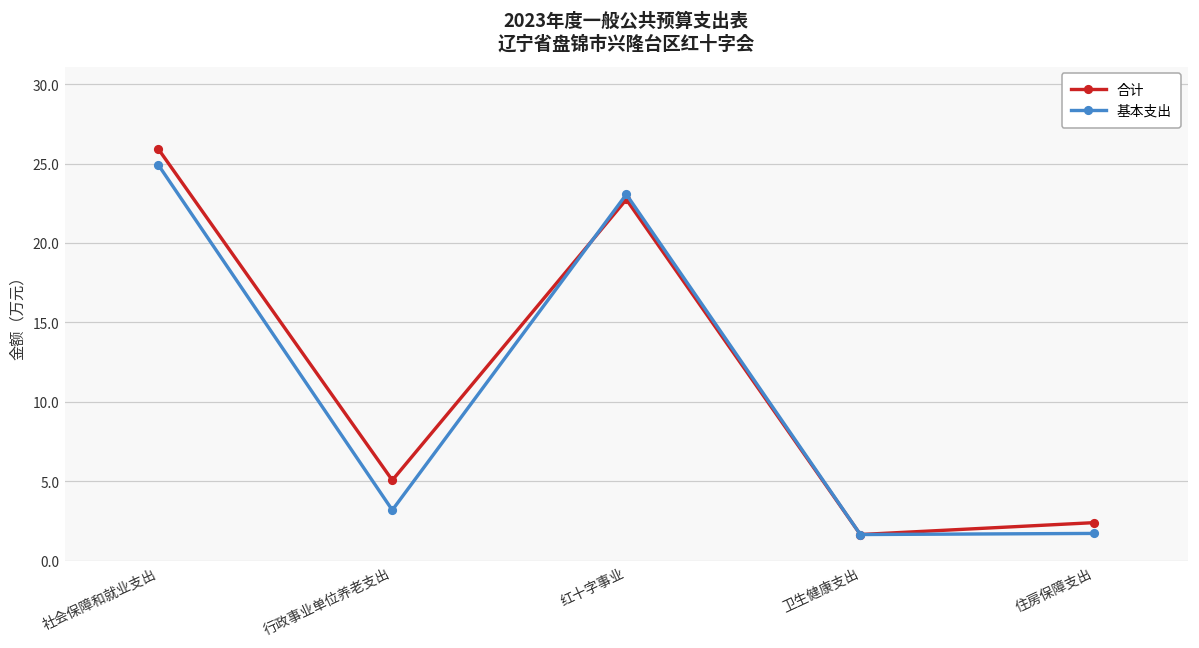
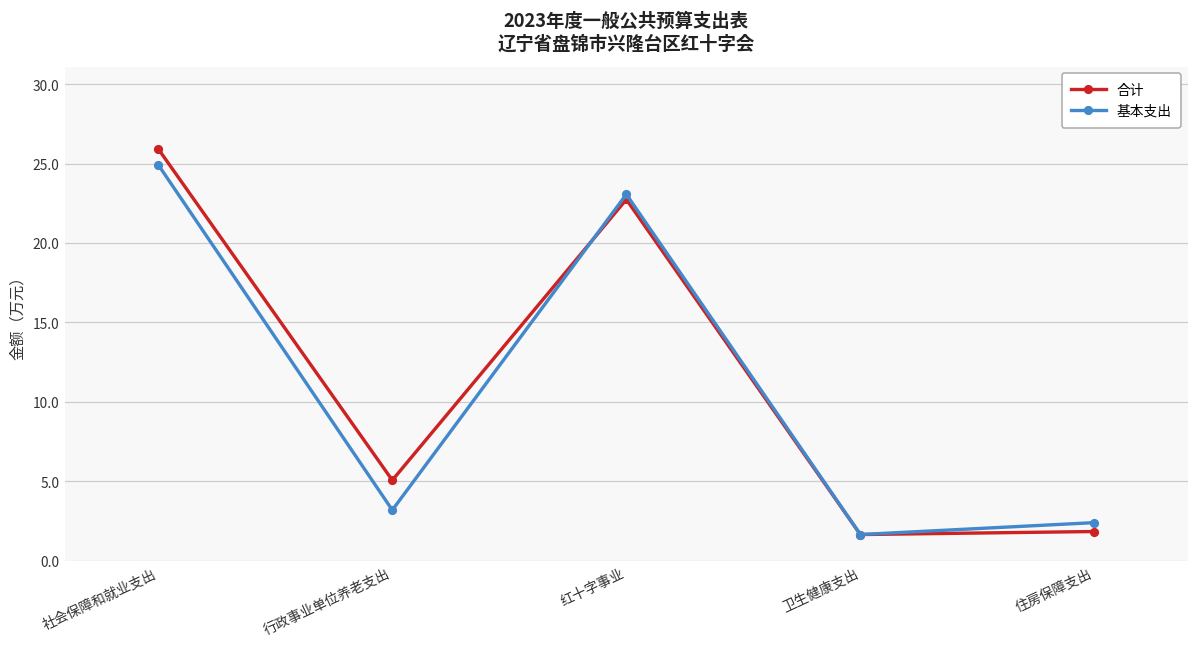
  {
    "合计": {
      "社会保障和就业支出": 25.9,
      "行政事业单位养老支出": 5.1,
      "红十字事业": 22.7,
-     "住房保障支出": 2.4
+     "住房保障支出": 1.8
    },
    "基本支出": {
      "社会保障和就业支出": 24.9,
      "行政事业单位养老支出": 3.2,
      "红十字事业": 23.1,
-     "住房保障支出": 1.7
+     "住房保障支出": 2.4
    }
  }
